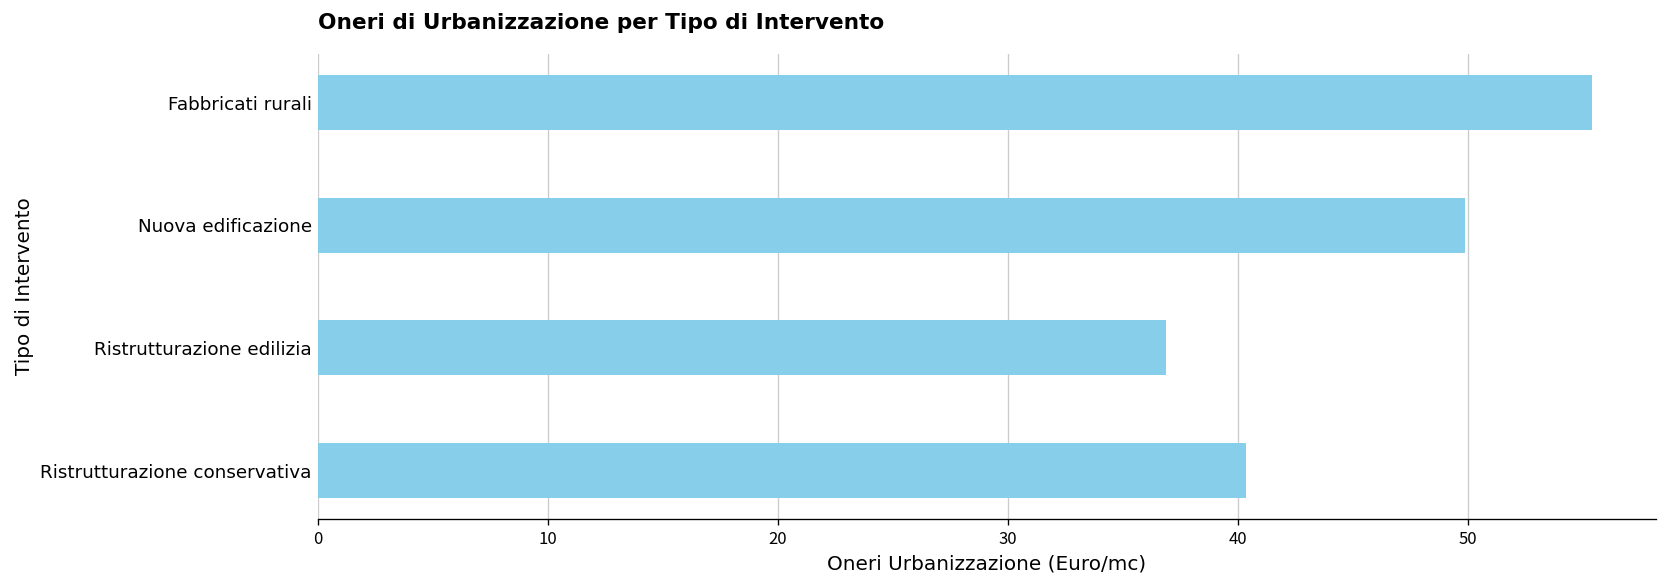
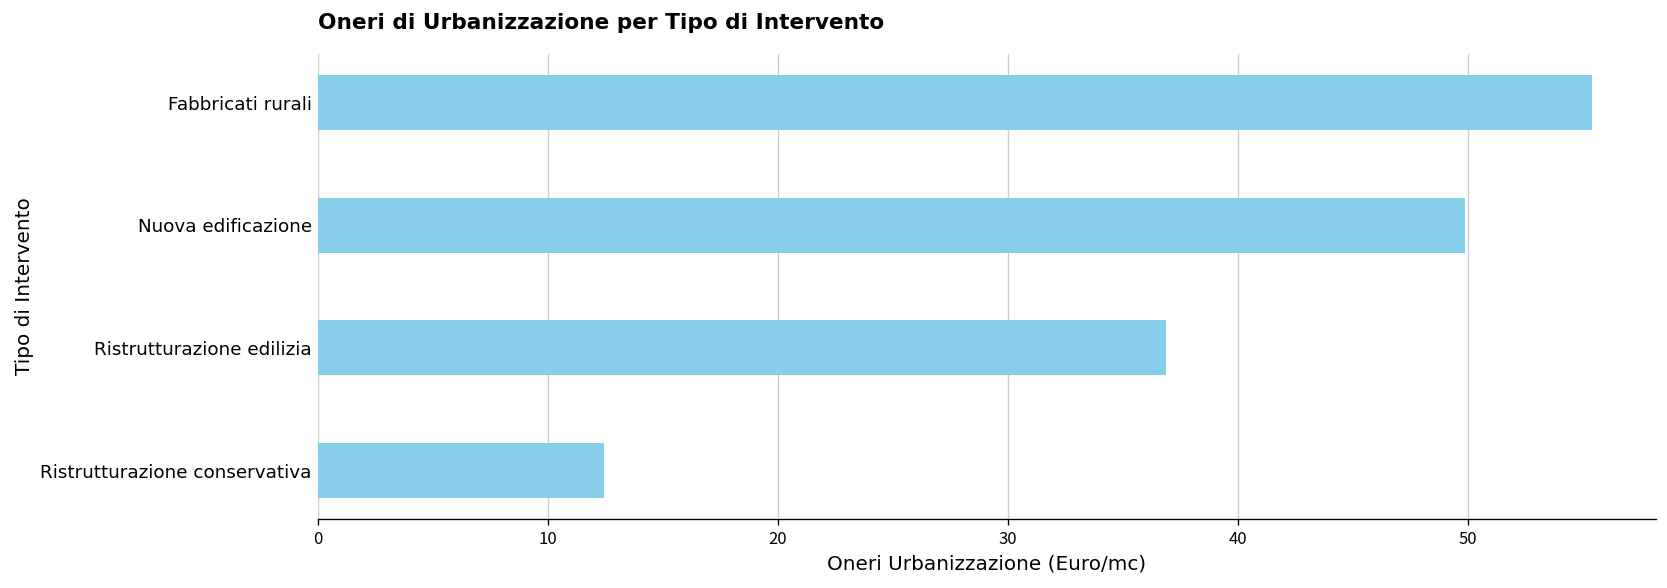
  {
    "Fabbricati rurali": 55.4,
    "Nuova edificazione": 49.9,
    "Ristrutturazione edilizia": 36.9,
-   "Ristrutturazione conservativa": 40.4
+   "Ristrutturazione conservativa": 12.5
  }
